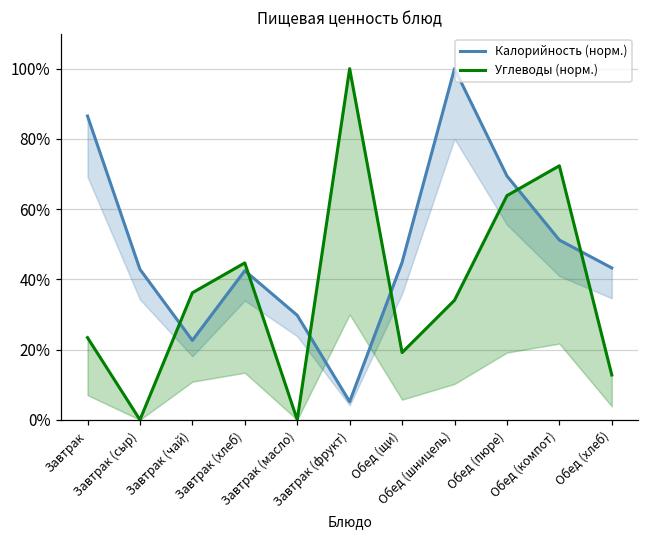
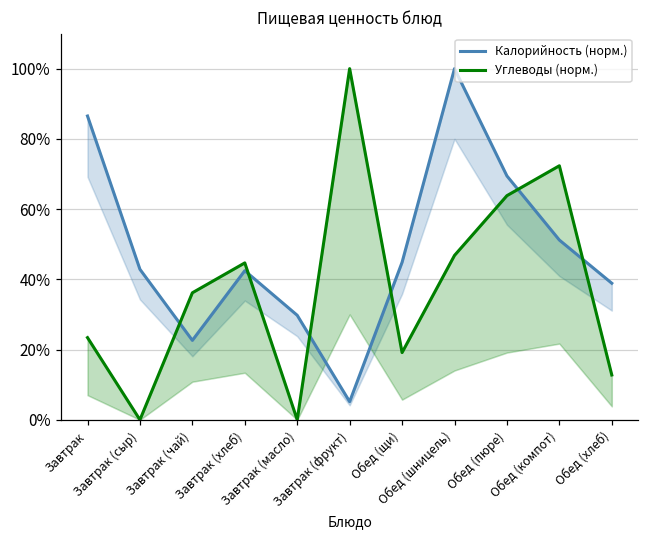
  {
    "Калорийность (норм.)": {
      "Завтрак": "87%",
      "Завтрак (сыр)": "43%",
      "Завтрак (чай)": "23%",
      "Завтрак (хлеб)": "42%",
      "Завтрак (масло)": "30%",
      "Завтрак (фрукт)": "5%",
      "Обед (щи)": "45%",
      "Обед (шницель)": "100%",
      "Обед (пюре)": "69%",
      "Обед (компот)": "51%",
-     "Обед (хлеб)": "43%"
+     "Обед (хлеб)": "39%"
    },
    "Углеводы (норм.)": {
      "Завтрак": "23%",
      "Завтрак (сыр)": "0%",
      "Завтрак (чай)": "36%",
      "Завтрак (хлеб)": "45%",
      "Завтрак (масло)": "0%",
      "Завтрак (фрукт)": "100%",
      "Обед (щи)": "19%",
-     "Обед (шницель)": "34%",
+     "Обед (шницель)": "47%",
      "Обед (пюре)": "64%",
      "Обед (компот)": "72%",
      "Обед (хлеб)": "13%"
    }
  }
